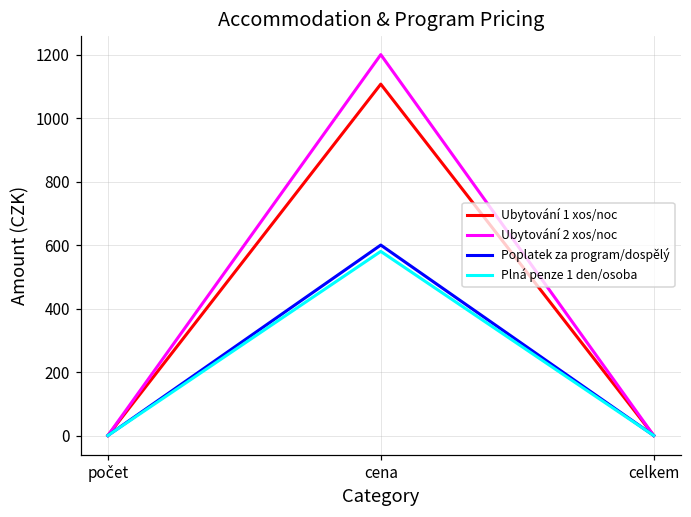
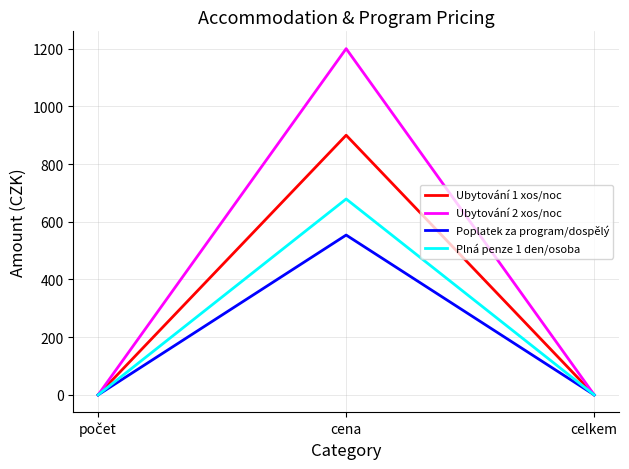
  {
    "Ubytování 1 xos/noc": {
-     "cena": 1110
+     "cena": 900
    },
    "Ubytování 2 xos/noc": {
      "cena": 1200
    },
    "Poplatek za program/dospělý": {
-     "cena": 600
+     "cena": 550
    },
    "Plná penze 1 den/osoba": {
-     "cena": 580
+     "cena": 680
    }
  }
